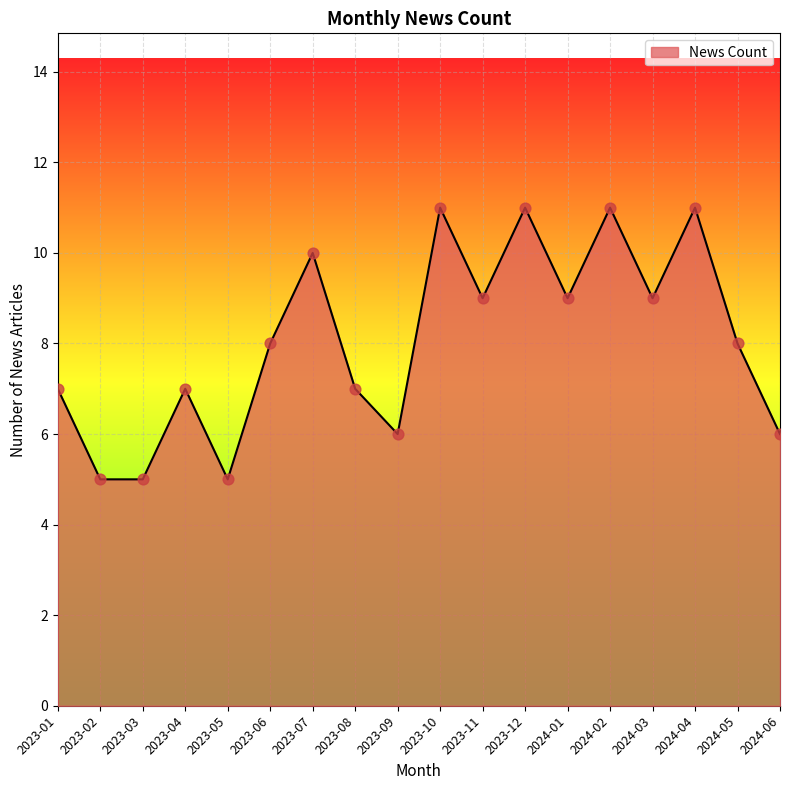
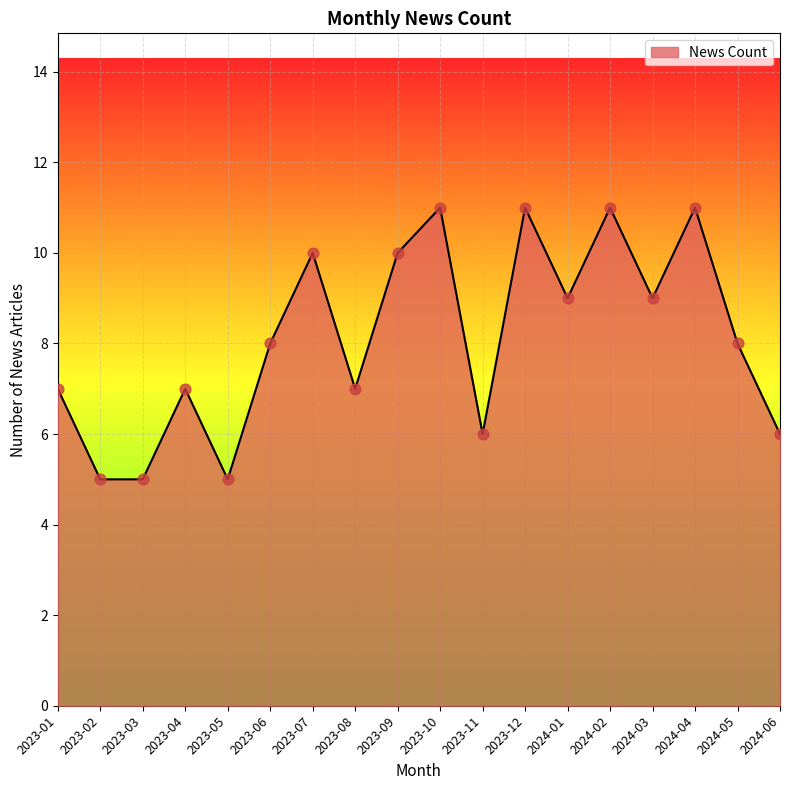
  {
    "2023-01": 7,
    "2023-02": 5,
    "2023-03": 5,
    "2023-04": 7,
    "2023-05": 5,
    "2023-06": 8,
    "2023-07": 10,
    "2023-08": 7,
-   "2023-09": 6,
+   "2023-09": 10,
    "2023-10": 11,
-   "2023-11": 9,
+   "2023-11": 6,
    "2023-12": 11,
    "2024-01": 9,
    "2024-02": 11,
    "2024-03": 9,
    "2024-04": 11,
    "2024-05": 8,
    "2024-06": 6
  }
